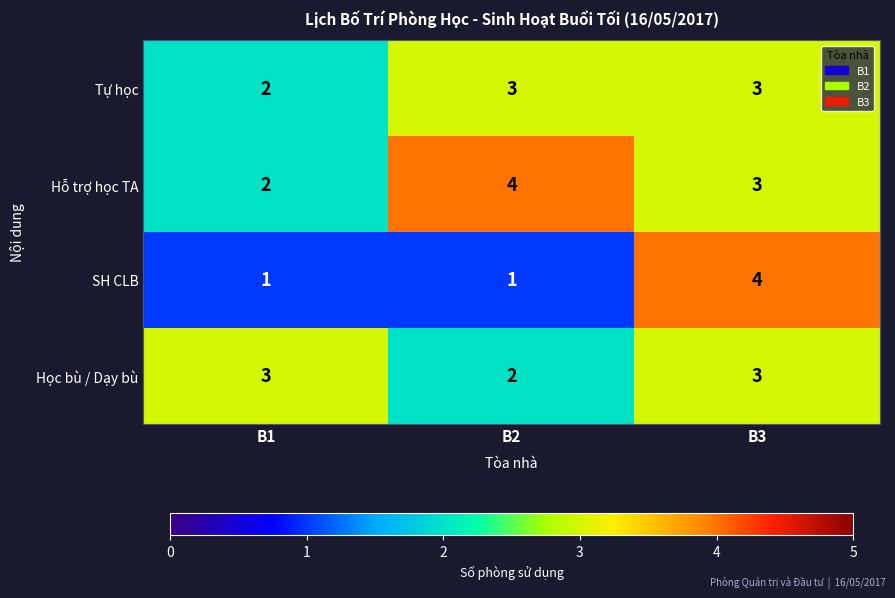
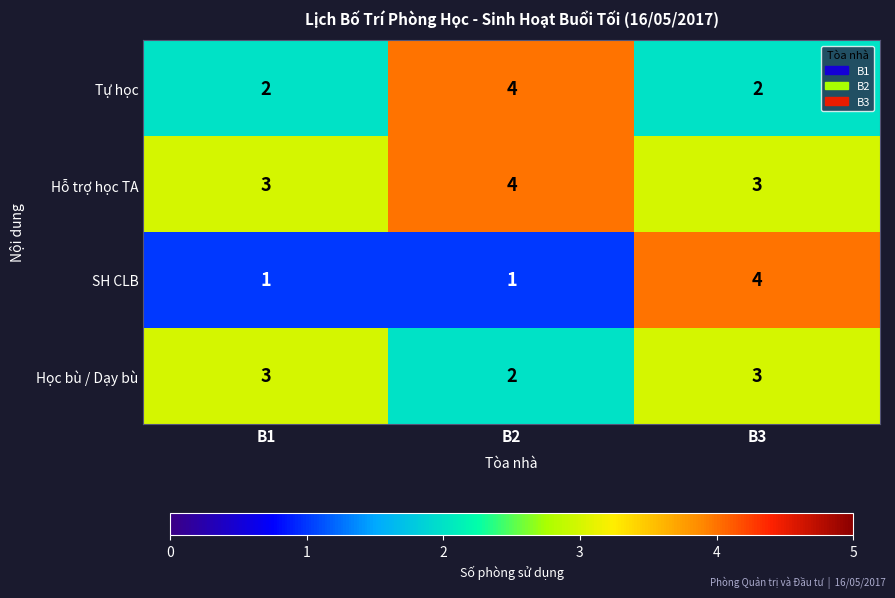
  {
    "Tự học": {
      "B1": 2,
-     "B2": 3,
-     "B3": 3
+     "B2": 4,
+     "B3": 2
    },
    "Hỗ trợ học TA": {
-     "B1": 2,
+     "B1": 3,
      "B2": 4,
      "B3": 3
    },
    "SH CLB": {
      "B1": 1,
      "B2": 1,
      "B3": 4
    },
    "Học bù / Dạy bù": {
      "B1": 3,
      "B2": 2,
      "B3": 3
    }
  }
